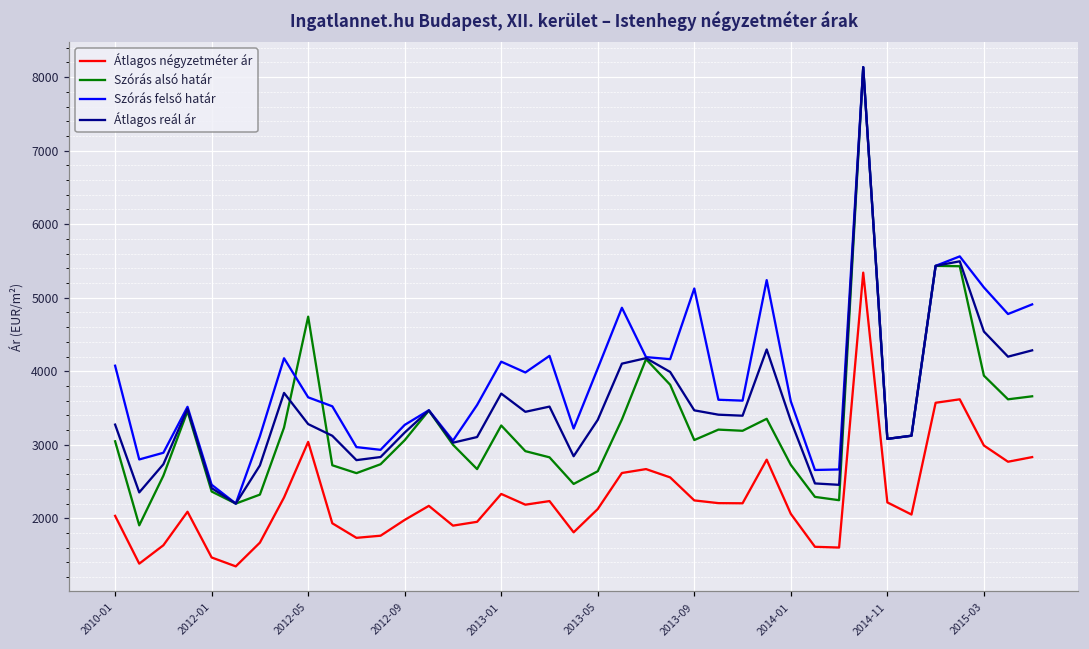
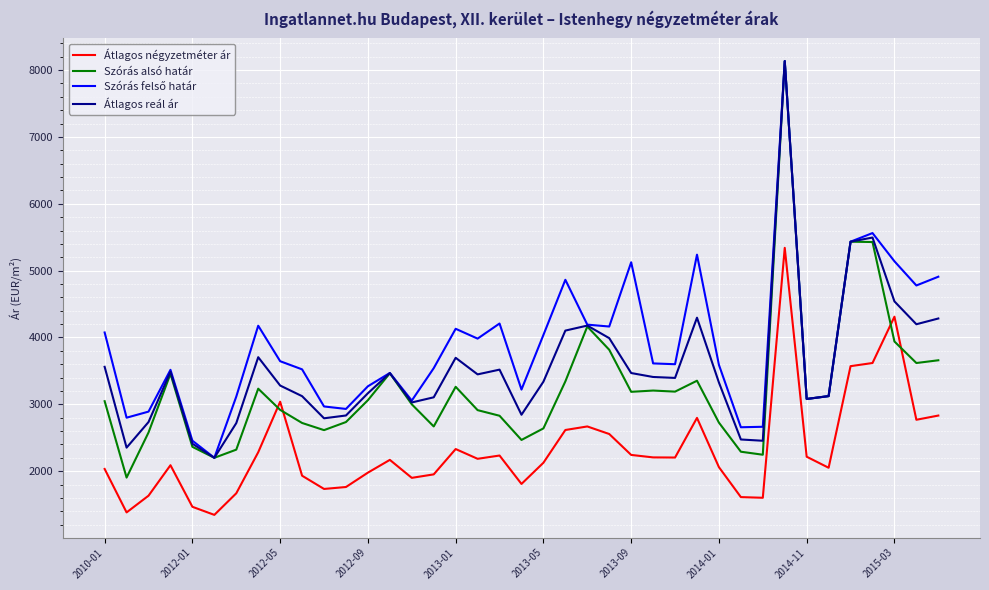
  {
    "Átlagos négyzetméter ár": {
      "2010-01": 2000,
      "2012-01": 1500,
      "2012-05": 3000,
      "2012-09": 2000,
      "2013-01": 2300,
      "2013-05": 2100,
      "2013-09": 2200,
      "2014-01": 2100,
      "2014-11": 2200,
-     "2015-03": 3000
+     "2015-03": 4300
    },
    "Szórás alsó határ": {
      "2010-01": 3000,
      "2012-01": 2400,
-     "2012-05": 4700,
+     "2012-05": 2900,
      "2012-09": 3100,
      "2013-01": 3300,
      "2013-05": 2600,
-     "2013-09": 3100,
+     "2013-09": 3200,
      "2014-01": 2700,
      "2015-03": 3900
    },
    "Szórás felső határ": {
      "2010-01": 4100,
      "2012-01": 2500,
      "2012-05": 3600,
      "2012-09": 3300,
      "2013-01": 4100,
      "2013-05": 4000,
      "2013-09": 5100,
      "2014-01": 3600,
      "2015-03": 5100
    },
    "Átlagos reál ár": {
-     "2010-01": 3300,
+     "2010-01": 3600,
      "2012-01": 2400,
      "2012-05": 3300,
      "2012-09": 3200,
      "2013-01": 3700,
      "2013-05": 3300,
      "2013-09": 3500,
      "2014-01": 3300,
      "2015-03": 4500
    }
  }
